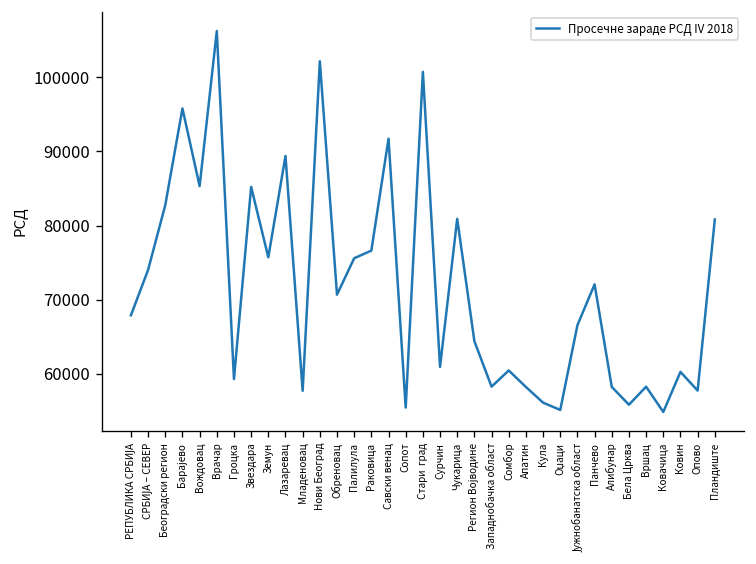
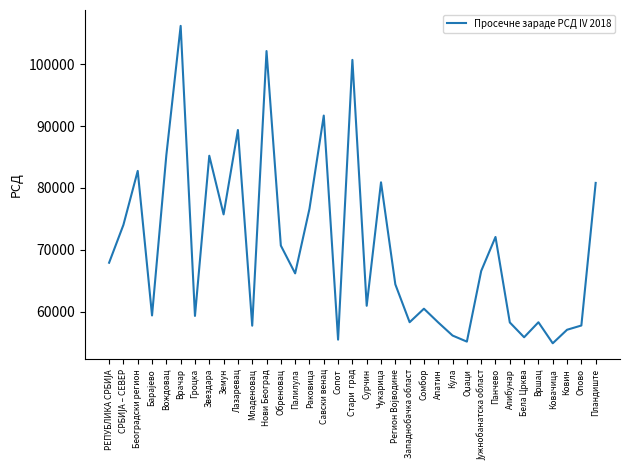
  {
    "РЕПУБЛИКА СРБИЈА": 68000,
    "СРБИЈА – СЕВЕР": 74000,
    "Београдски регион": 83000,
-   "Барајево": 96000,
+   "Барајево": 59000,
    "Вождовац": 85000,
    "Врачар": 106000,
    "Гроцка": 59000,
    "Звездара": 85000,
    "Земун": 76000,
    "Лазаревац": 89000,
    "Младеновац": 58000,
    "Нови Београд": 102000,
    "Обреновац": 71000,
-   "Палилула": 76000,
+   "Палилула": 66000,
    "Раковица": 77000,
    "Савски венац": 92000,
    "Сопот": 55000,
    "Стари град": 101000,
    "Сурчин": 61000,
    "Чукарица": 81000,
    "Регион Војводине": 64000,
    "Западнобачка област": 58000,
    "Сомбор": 60000,
    "Апатин": 58000,
    "Кула": 56000,
    "Оџаци": 55000,
    "Јужнобанатска област": 67000,
    "Панчево": 72000,
    "Алибунар": 58000,
    "Бела Црква": 56000,
    "Вршац": 58000,
    "Ковачица": 55000,
-   "Ковин": 60000,
+   "Ковин": 57000,
    "Опово": 58000,
    "Пландиште": 81000
  }
